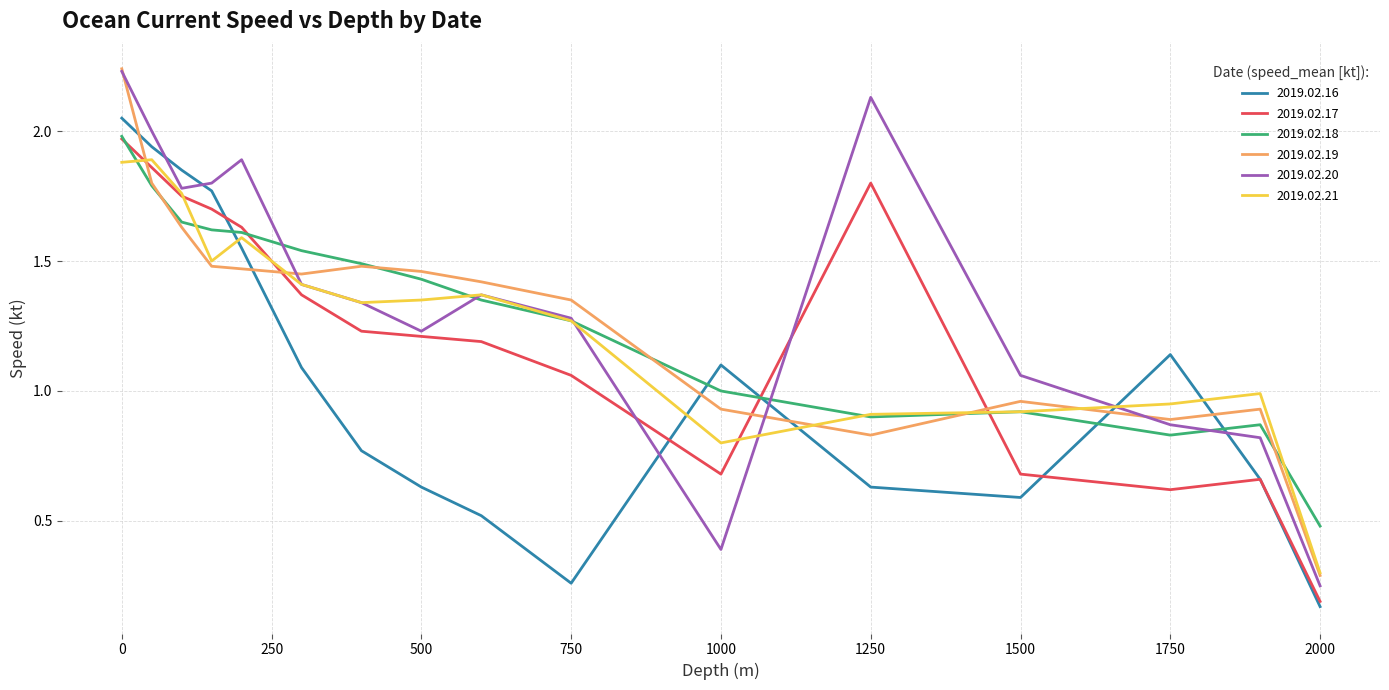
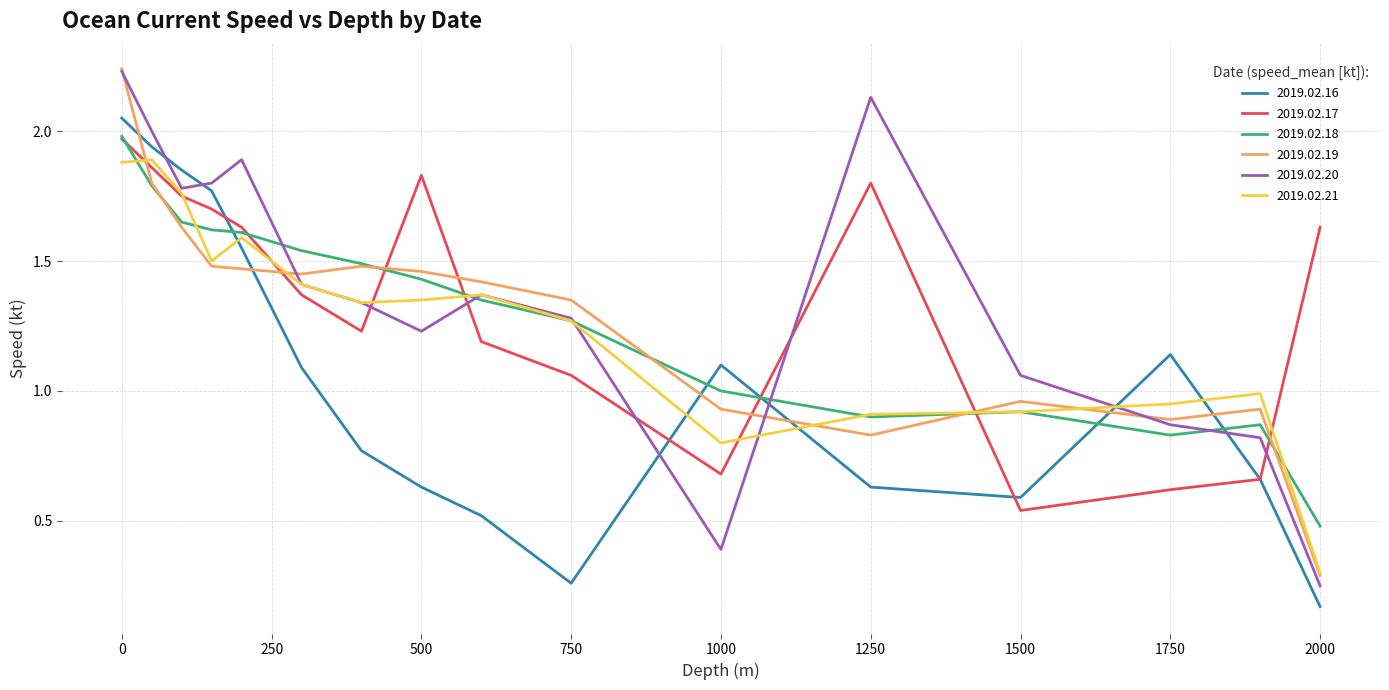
  {
    "2019.02.16": {
      "0": 2.05,
      "500": 0.63,
      "750": 0.26,
      "1000": 1.10,
      "1250": 0.63,
      "1500": 0.59,
      "1750": 1.14,
      "2000": 0.17
    },
    "2019.02.17": {
      "0": 1.97,
-     "500": 1.21,
+     "500": 1.83,
      "750": 1.06,
      "1000": 0.68,
      "1250": 1.80,
-     "1500": 0.68,
+     "1500": 0.54,
      "1750": 0.62,
-     "2000": 0.19
+     "2000": 1.63
    },
    "2019.02.18": {
      "0": 1.98,
      "500": 1.43,
      "1000": 1.00,
      "1250": 0.90,
      "1750": 0.83,
      "2000": 0.48
    },
    "2019.02.20": {
      "0": 2.23,
      "500": 1.23,
      "750": 1.28,
      "1000": 0.39,
      "1250": 2.13,
      "1500": 1.06,
      "1750": 0.87,
      "2000": 0.25
    }
  }
